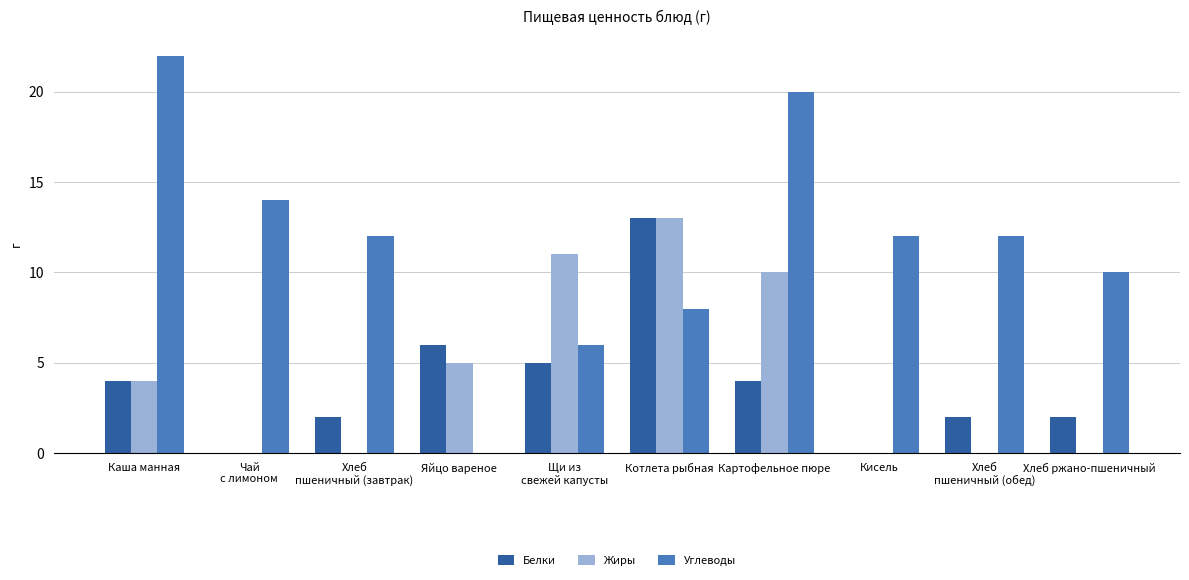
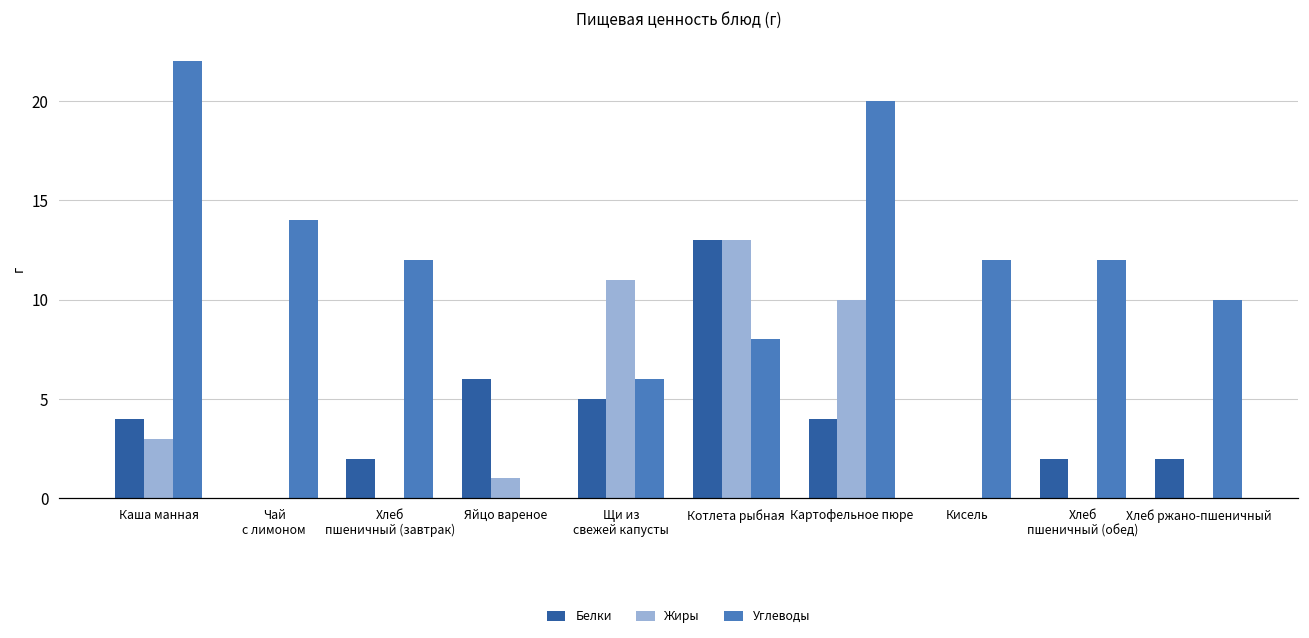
  {
    "Жиры": {
-     "Каша манная": 4,
+     "Каша манная": 3,
      "Чай с лимоном": 0,
      "Хлеб пшеничный (завтрак)": 0,
-     "Яйцо вареное": 5,
+     "Яйцо вареное": 1,
      "Щи из свежей капусты": 11,
      "Котлета рыбная": 13,
      "Картофельное пюре": 10,
      "Кисель": 0,
      "Хлеб пшеничный (обед)": 0,
      "Хлеб ржано-пшеничный": 0
    }
  }
